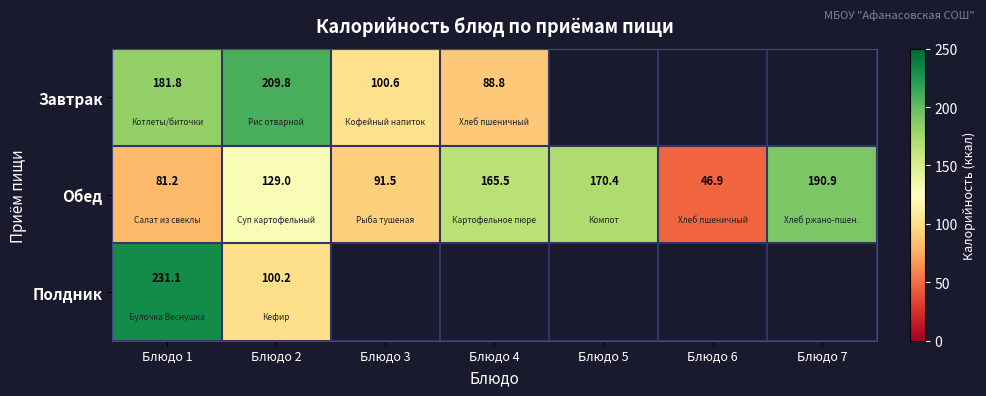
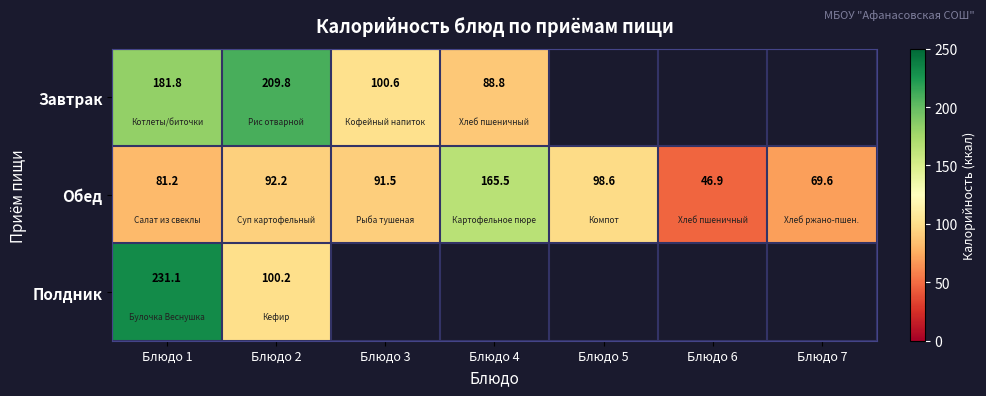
  {
    "Обед": {
-     "Блюдо 2": 129.0,
-     "Блюдо 5": 170.4,
-     "Блюдо 7": 190.9
+     "Блюдо 2": 92.2,
+     "Блюдо 5": 98.6,
+     "Блюдо 7": 69.6
    }
  }
